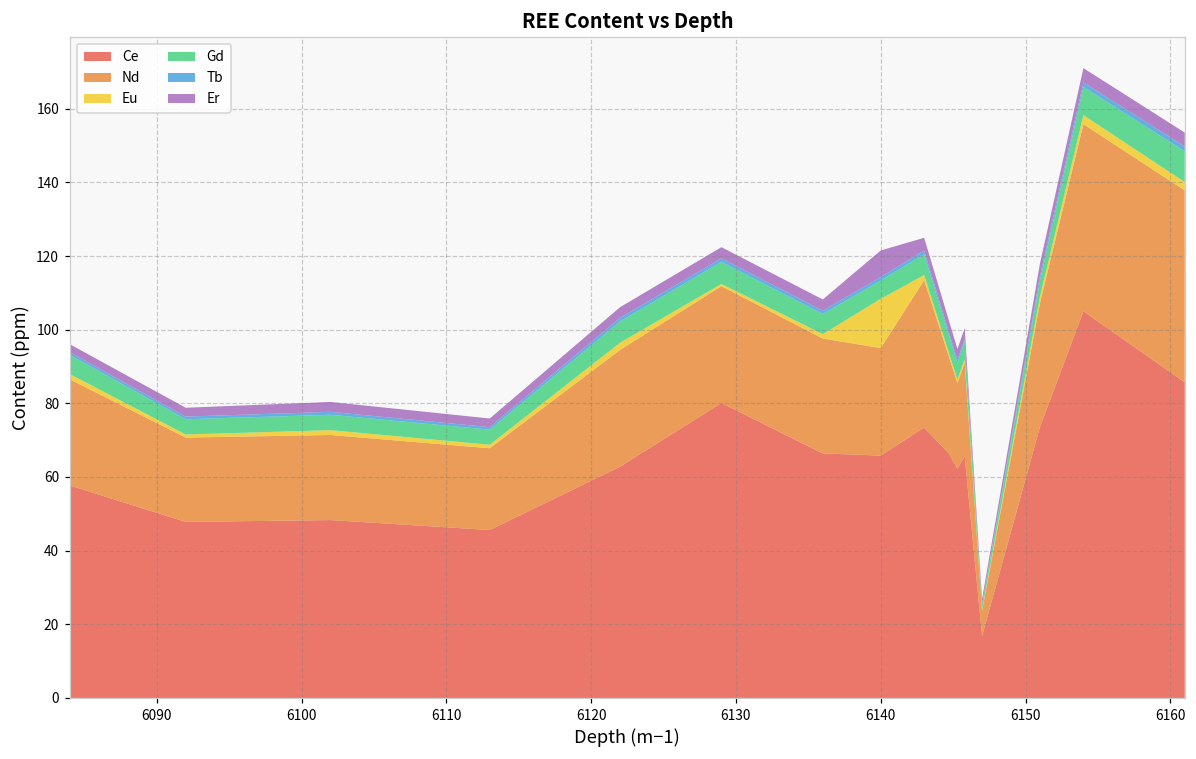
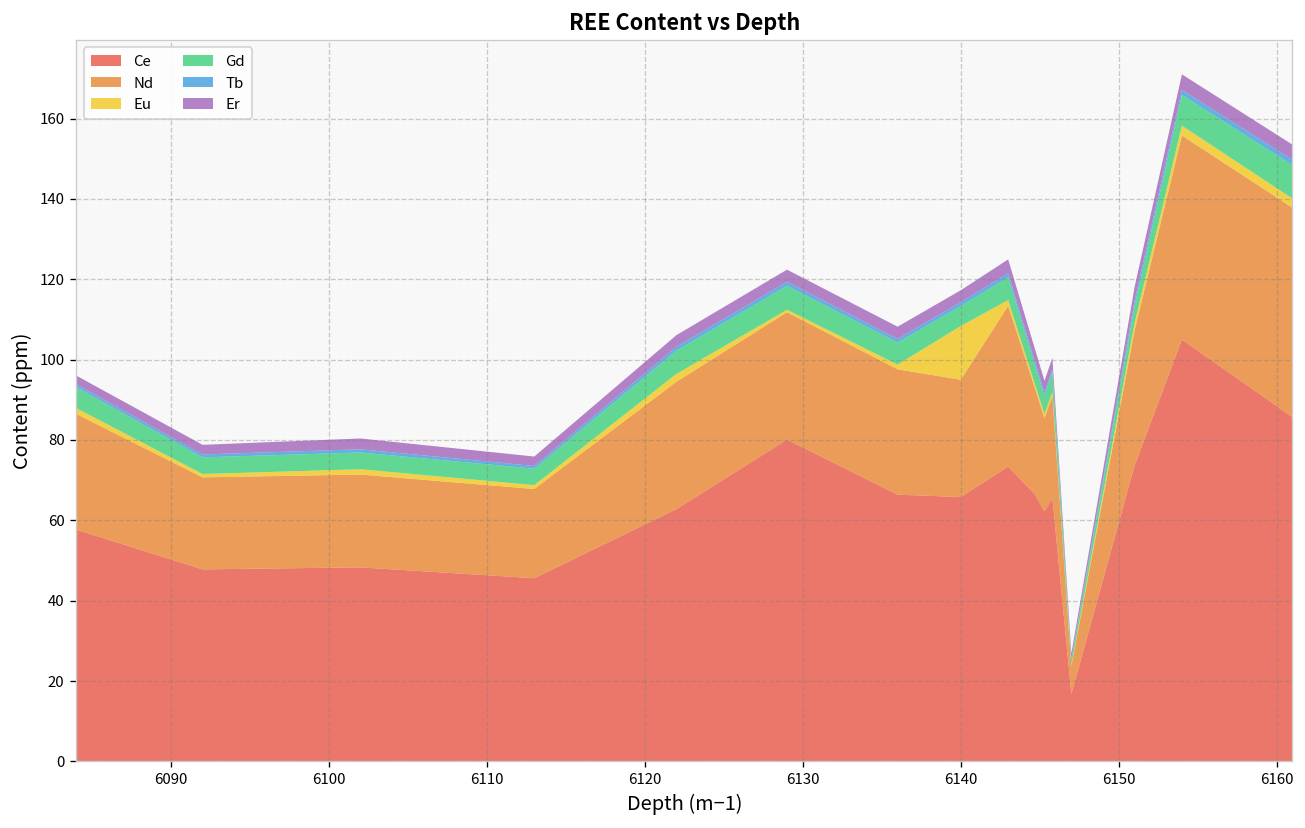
  {
    "Eu": {
      "6140": 13
    },
    "Gd": {
      "6140": 5
    },
    "Tb": {
      "6140": 1
    },
    "Er": {
-     "6140": 7
+     "6140": 3
    }
  }
